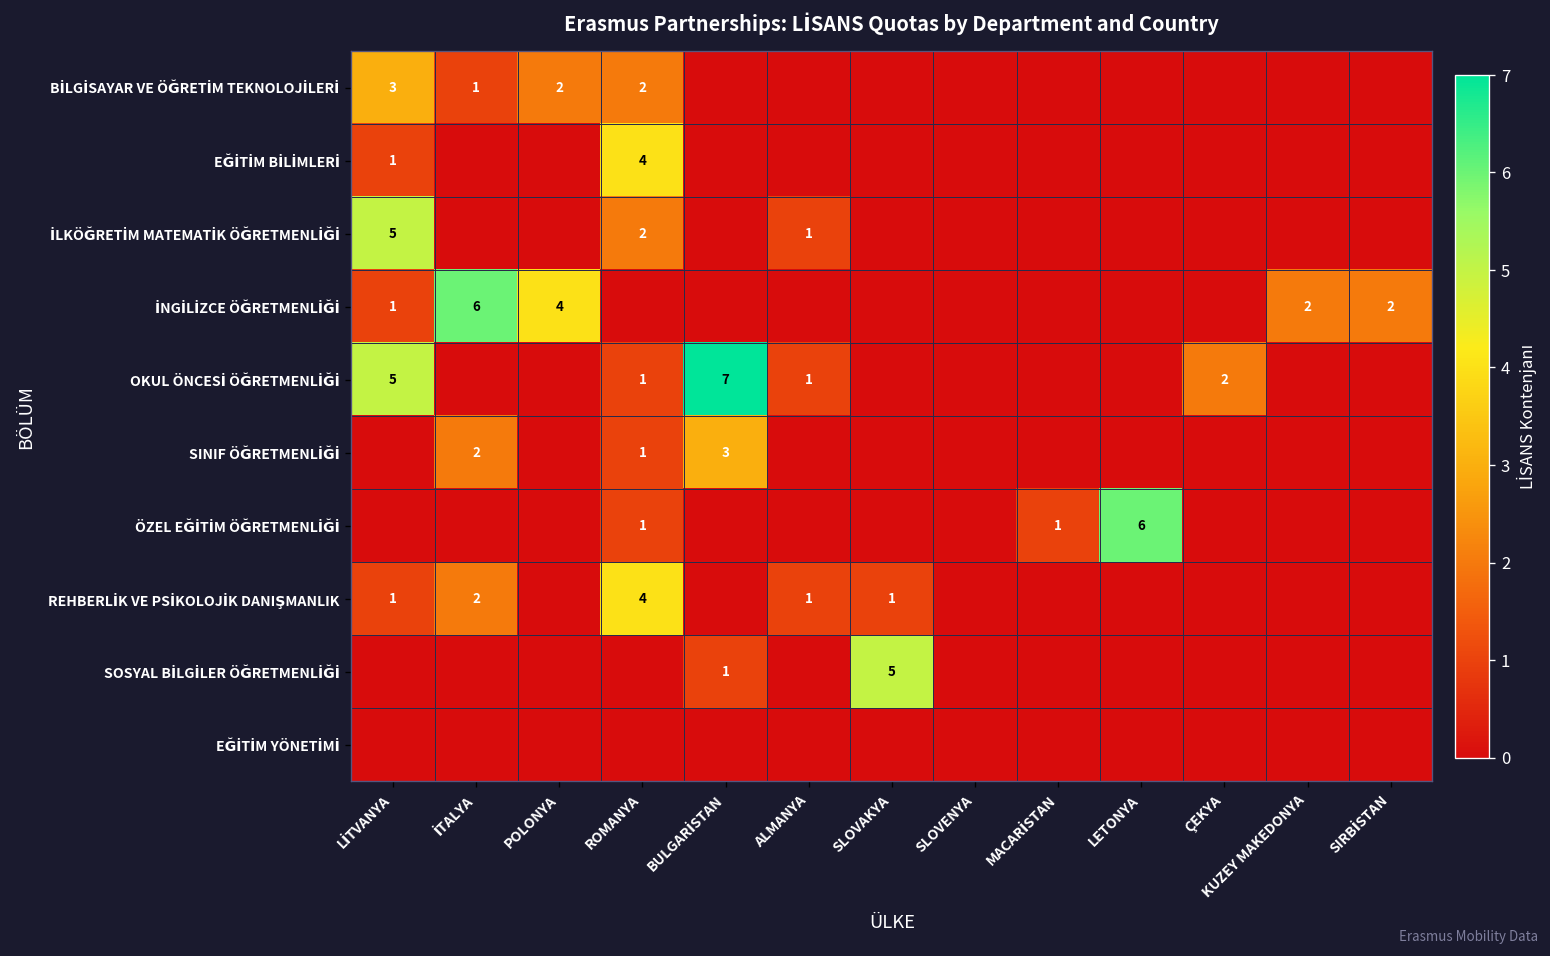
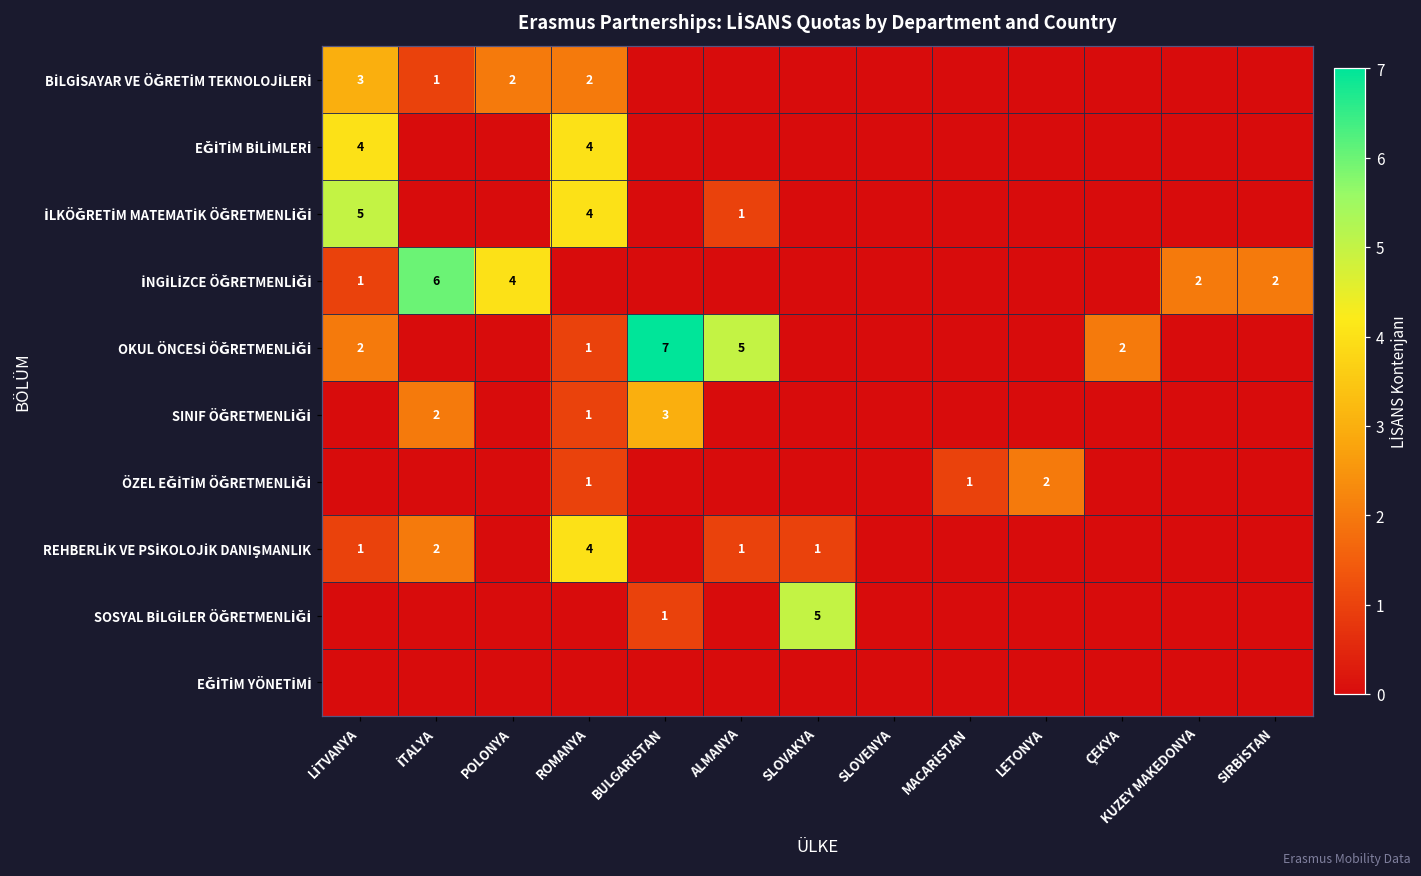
  {
    "BİLGİSAYAR VE ÖĞRETİM TEKNOLOJİLERİ": {
      "LİTVANYA": 3,
      "İTALYA": 1,
      "POLONYA": 2,
      "ROMANYA": 2
    },
    "EĞİTİM BİLİMLERİ": {
-     "LİTVANYA": 1,
+     "LİTVANYA": 4,
      "ROMANYA": 4
    },
    "İLKÖĞRETİM MATEMATİK ÖĞRETMENLİĞİ": {
      "LİTVANYA": 5,
-     "ROMANYA": 2,
+     "ROMANYA": 4,
      "ALMANYA": 1
    },
    "İNGİLİZCE ÖĞRETMENLİĞİ": {
      "LİTVANYA": 1,
      "İTALYA": 6,
      "POLONYA": 4,
      "KUZEY MAKEDONYA": 2,
      "SIRBİSTAN": 2
    },
    "OKUL ÖNCESİ ÖĞRETMENLİĞİ": {
-     "LİTVANYA": 5,
+     "LİTVANYA": 2,
      "ROMANYA": 1,
      "BULGARİSTAN": 7,
-     "ALMANYA": 1,
+     "ALMANYA": 5,
      "ÇEKYA": 2
    },
    "SINIF ÖĞRETMENLİĞİ": {
      "İTALYA": 2,
      "ROMANYA": 1,
      "BULGARİSTAN": 3
    },
    "ÖZEL EĞİTİM ÖĞRETMENLİĞİ": {
      "ROMANYA": 1,
      "MACARİSTAN": 1,
-     "LETONYA": 6
+     "LETONYA": 2
    },
    "REHBERLİK VE PSİKOLOJİK DANIŞMANLIK": {
      "LİTVANYA": 1,
      "İTALYA": 2,
      "ROMANYA": 4,
      "ALMANYA": 1,
      "SLOVAKYA": 1
    },
    "SOSYAL BİLGİLER ÖĞRETMENLİĞİ": {
      "BULGARİSTAN": 1,
      "SLOVAKYA": 5
    }
  }
